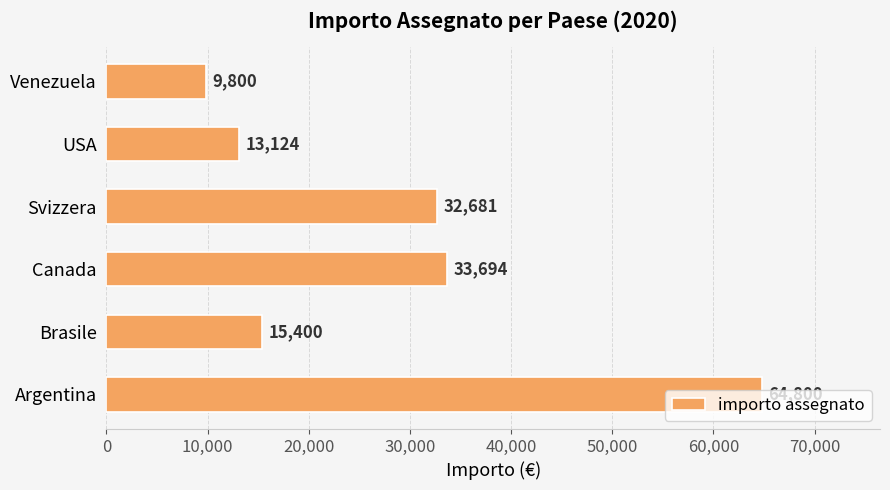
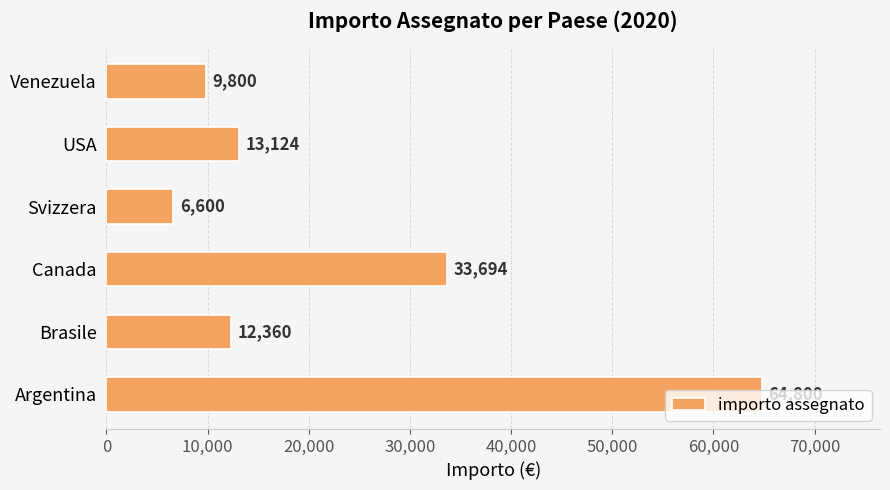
  {
    "Venezuela": "9,800",
    "USA": "13,124",
-   "Svizzera": "32,681",
+   "Svizzera": "6,600",
    "Canada": "33,694",
-   "Brasile": "15,400"
+   "Brasile": "12,360"
  }
